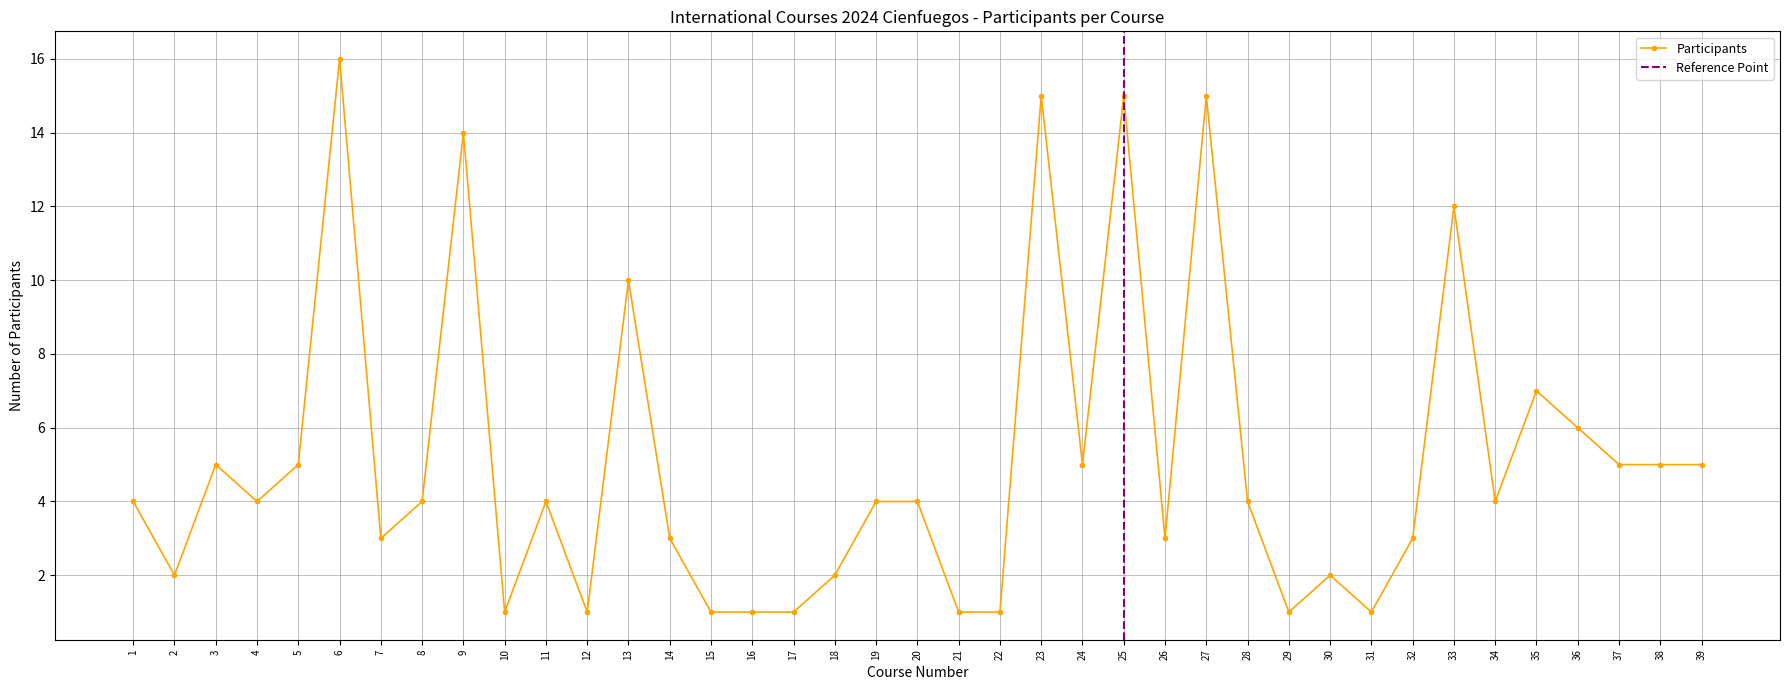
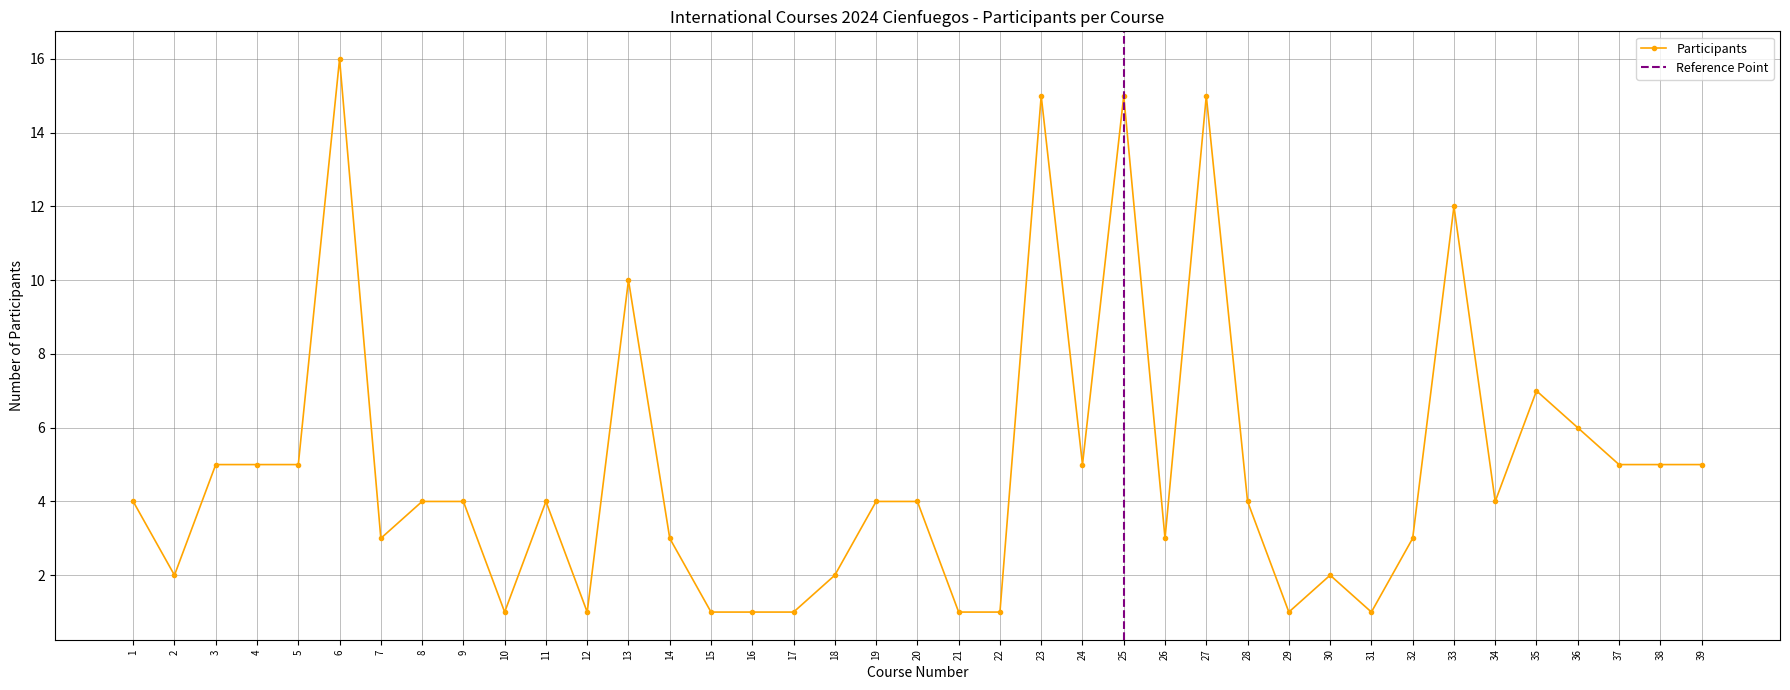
  {
    "1": 4,
    "2": 2,
    "3": 5,
-   "4": 4,
+   "4": 5,
    "5": 5,
    "6": 16,
    "7": 3,
    "8": 4,
-   "9": 14,
+   "9": 4,
    "10": 1,
    "11": 4,
    "12": 1,
    "13": 10,
    "14": 3,
    "15": 1,
    "16": 1,
    "17": 1,
    "18": 2,
    "19": 4,
    "20": 4,
    "21": 1,
    "22": 1,
    "23": 15,
    "24": 5,
    "25": 15,
    "26": 3,
    "27": 15,
    "28": 4,
    "29": 1,
    "30": 2,
    "31": 1,
    "32": 3,
    "33": 12,
    "34": 4,
    "35": 7,
    "36": 6,
    "37": 5,
    "38": 5,
    "39": 5
  }
